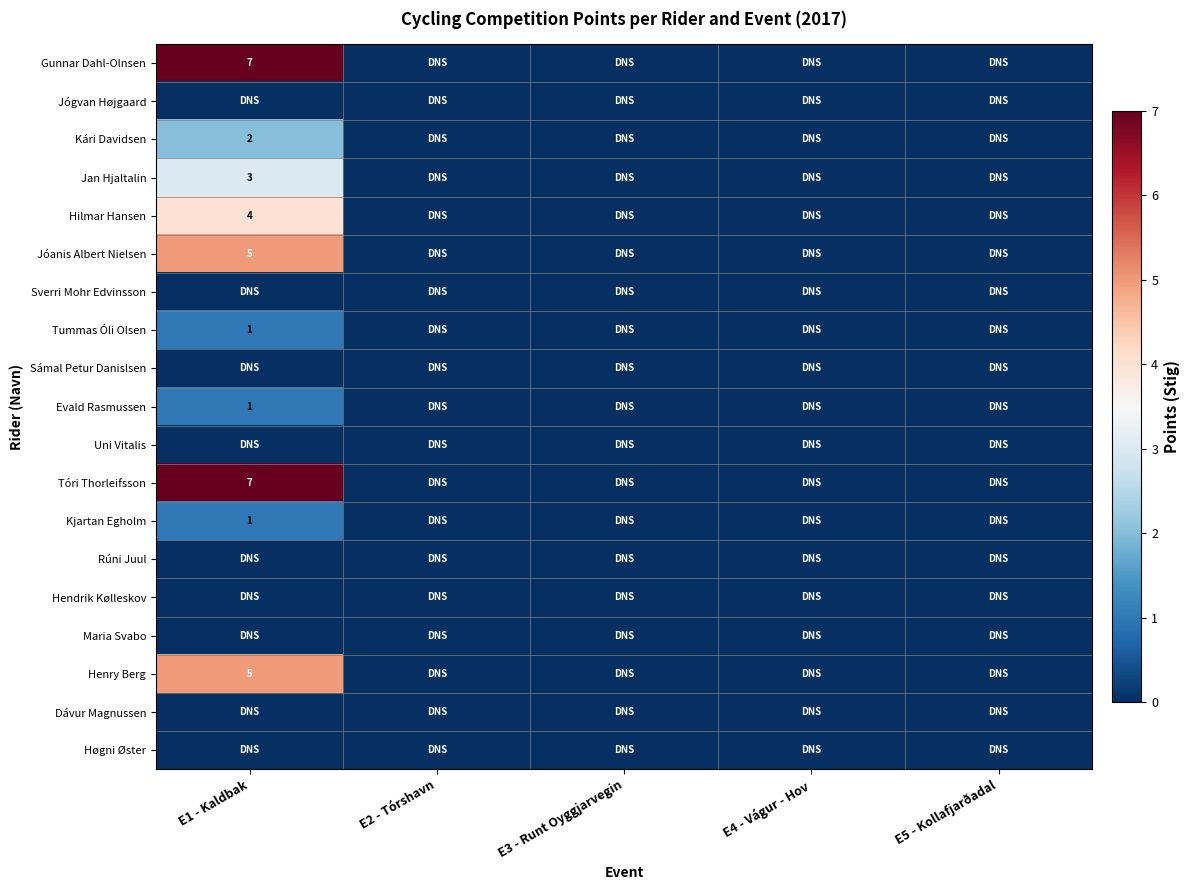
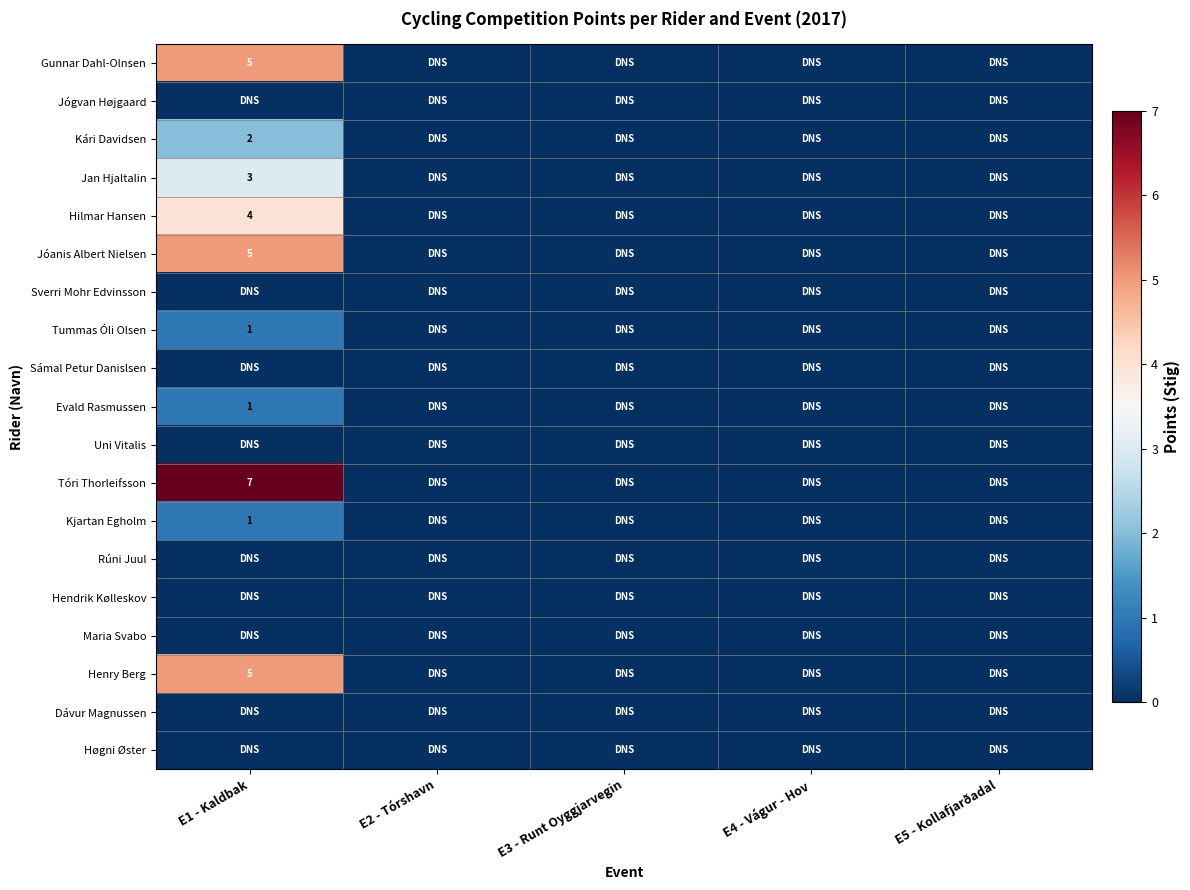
  {
    "Gunnar Dahl-Olnsen": {
-     "E1 - Kaldbak": 7
+     "E1 - Kaldbak": 5
    },
    "Kári Davidsen": {
      "E1 - Kaldbak": 2
    },
    "Jan Hjaltalin": {
      "E1 - Kaldbak": 3
    },
    "Hilmar Hansen": {
      "E1 - Kaldbak": 4
    },
    "Jóanis Albert Nielsen": {
      "E1 - Kaldbak": 5
    },
    "Tummas Óli Olsen": {
      "E1 - Kaldbak": 1
    },
    "Evald Rasmussen": {
      "E1 - Kaldbak": 1
    },
    "Tóri Thorleifsson": {
      "E1 - Kaldbak": 7
    },
    "Kjartan Egholm": {
      "E1 - Kaldbak": 1
    },
    "Henry Berg": {
      "E1 - Kaldbak": 5
    }
  }
